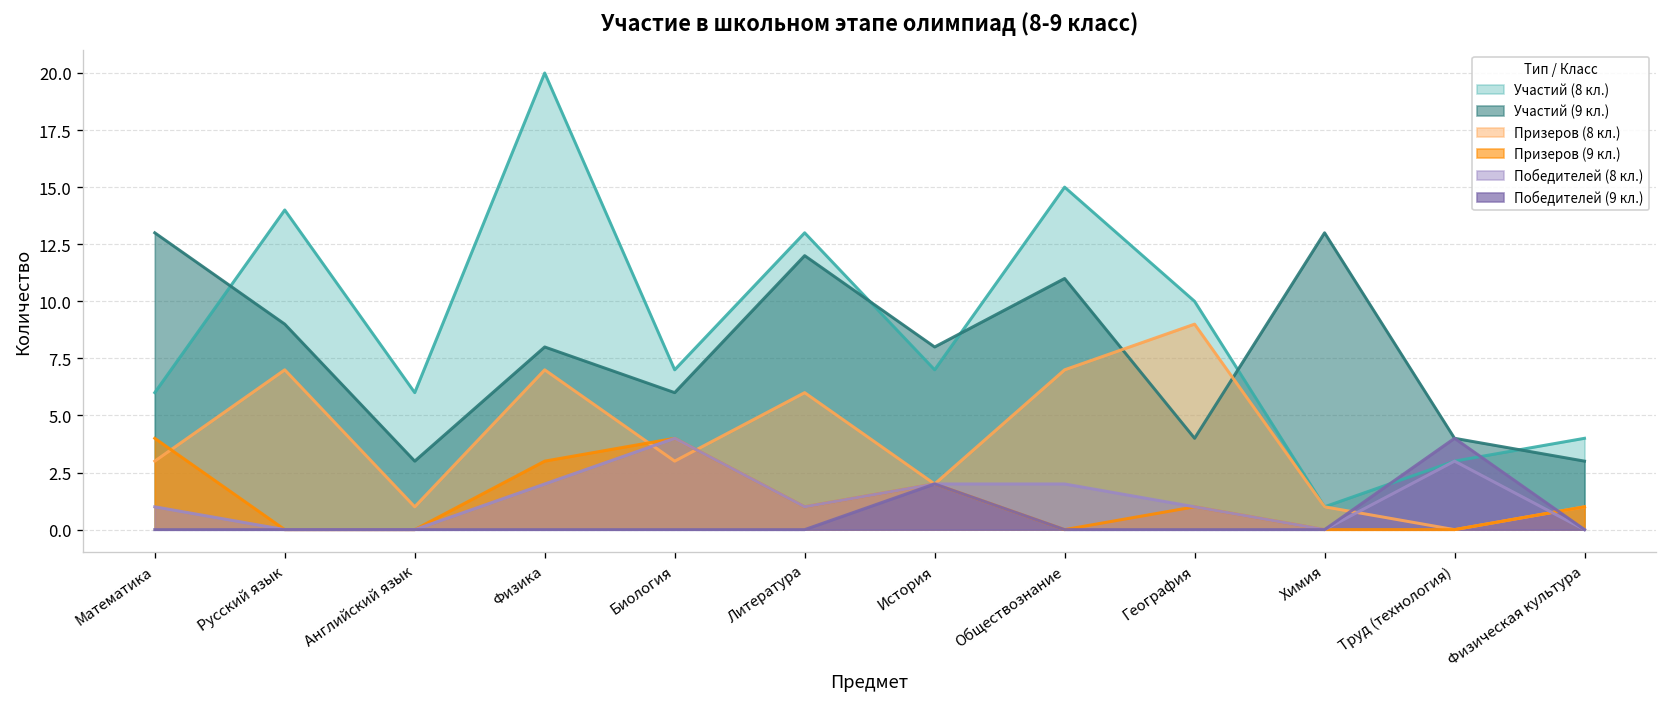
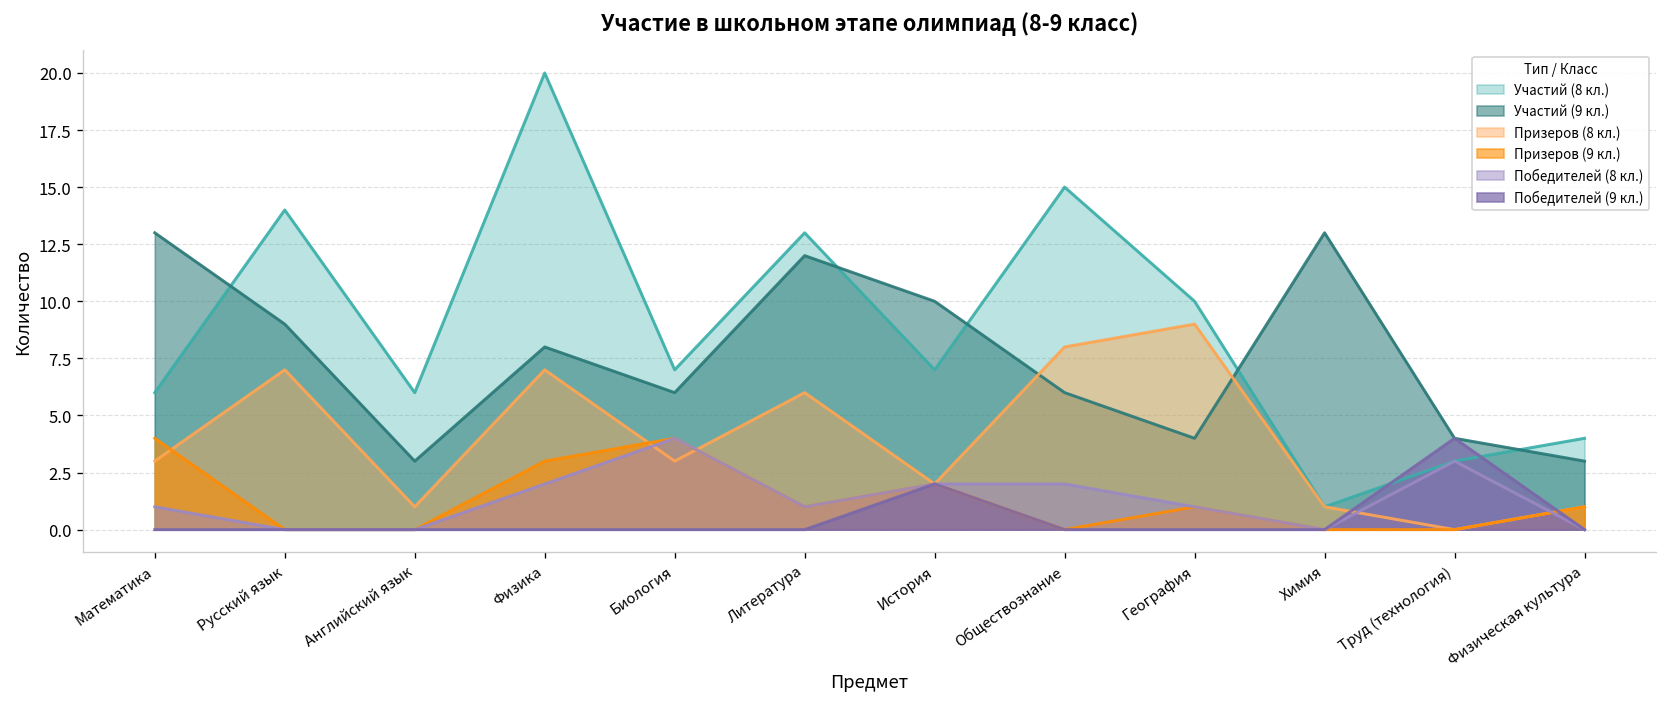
  {
    "Участий (9 кл.)": {
      "Математика": 13,
      "Русский язык": 9,
      "Английский язык": 3,
      "Физика": 8,
      "Биология": 6,
      "Литература": 12,
-     "История": 8,
-     "Обществознание": 11,
+     "История": 10,
+     "Обществознание": 6,
      "География": 4,
      "Химия": 13,
      "Физическая культура": 3
    },
    "Призеров (8 кл.)": {
      "Математика": 3,
      "Русский язык": 7,
      "Английский язык": 1,
      "Физика": 7,
      "Биология": 3,
      "Литература": 6,
-     "Обществознание": 7,
+     "Обществознание": 8,
      "География": 9
    },
    "Призеров (9 кл.)": {
      "Математика": 4,
      "Физика": 3
    }
  }
